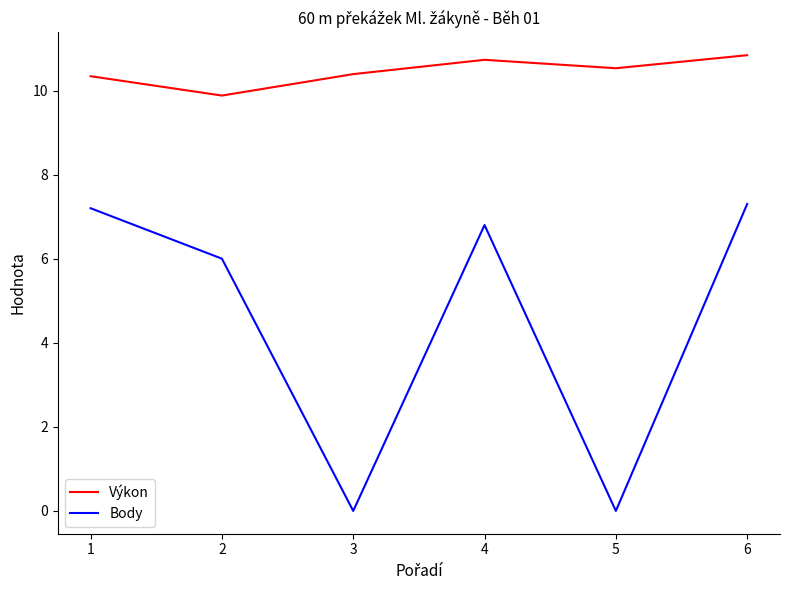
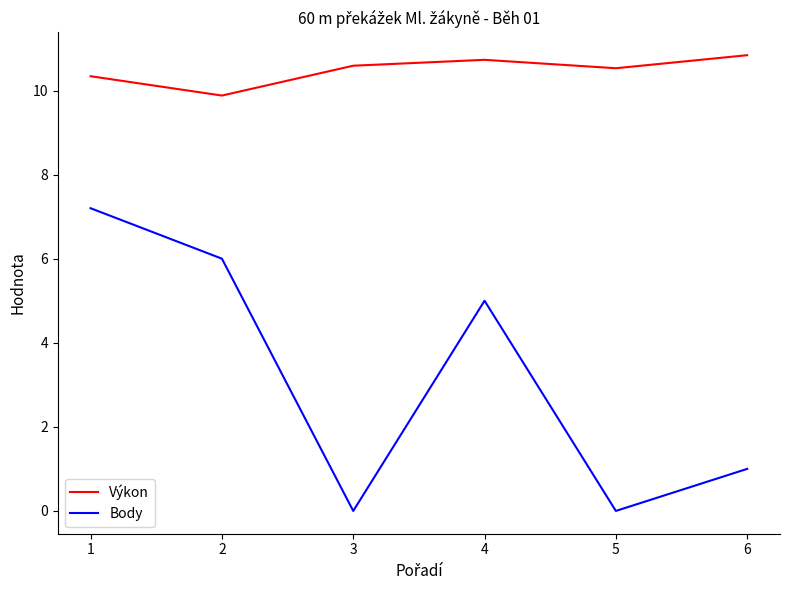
  {
    "Výkon": {
      "1": 10.3,
      "2": 9.9,
-     "3": 10.4,
+     "3": 10.6,
      "4": 10.7,
      "5": 10.5,
      "6": 10.8
    },
    "Body": {
      "1": 7.2,
      "2": 6.0,
      "3": 0.0,
-     "4": 6.8,
+     "4": 5.0,
      "5": 0.0,
-     "6": 7.3
+     "6": 1.0
    }
  }
